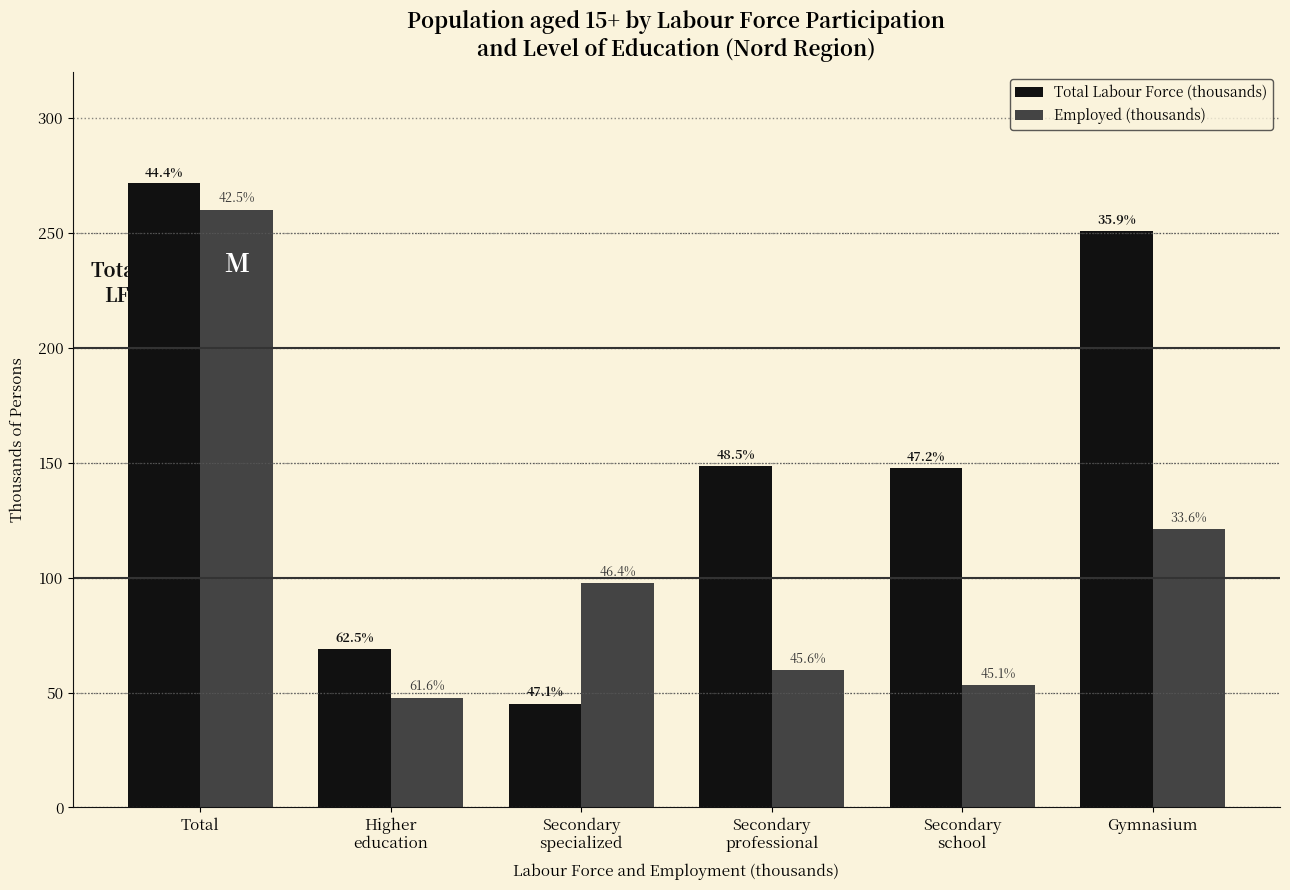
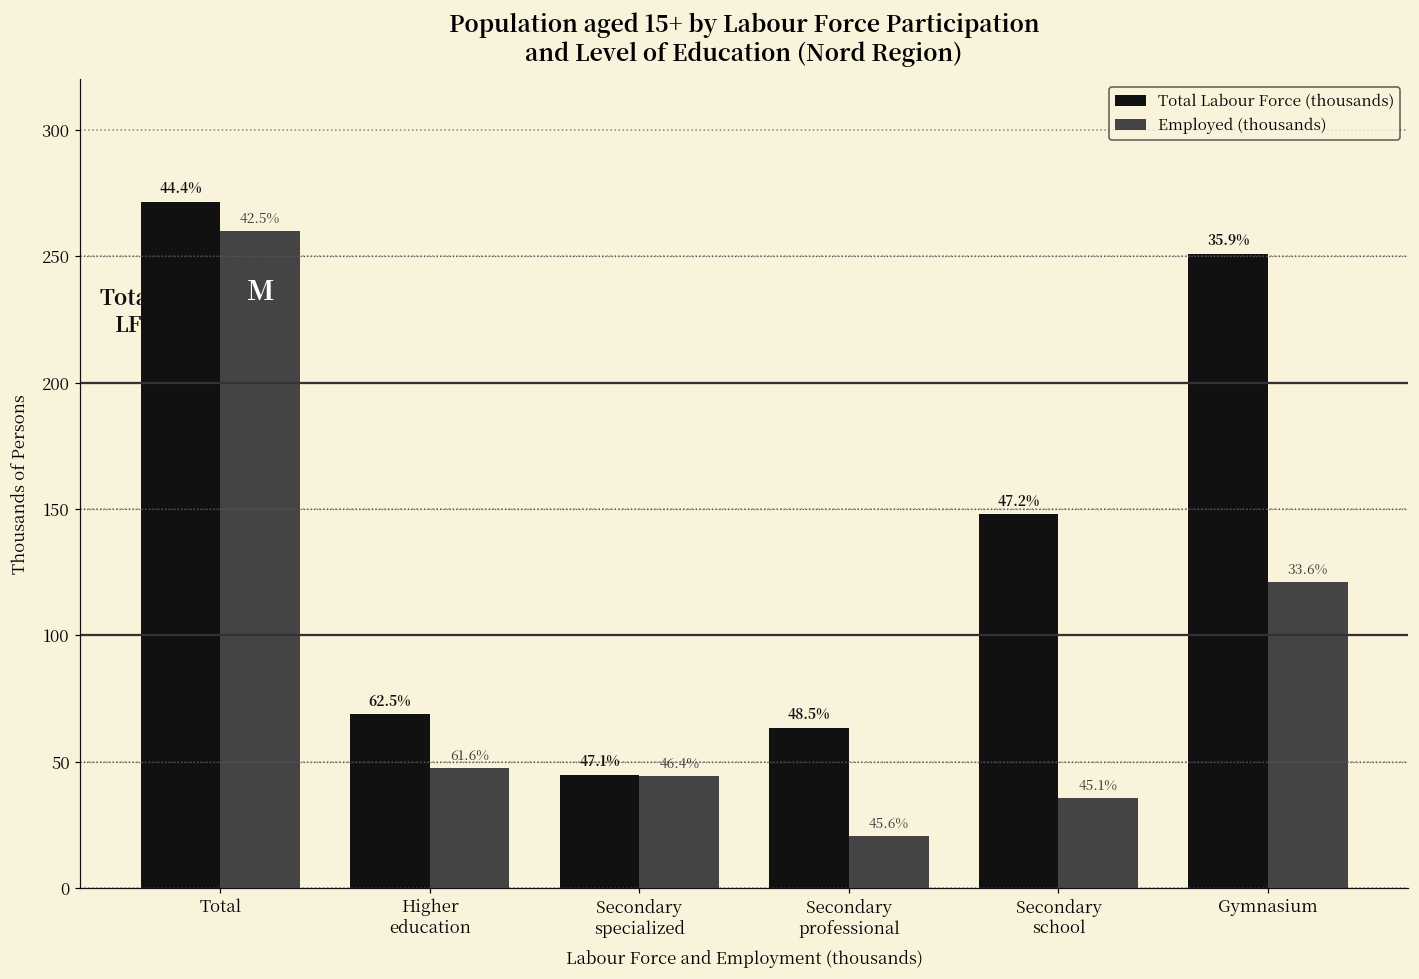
  {
    "Total Labour Force (thousands)": {
-     "Secondary professional": 149
+     "Secondary professional": 63
    },
    "Employed (thousands)": {
-     "Secondary specialized": 98,
-     "Secondary professional": 60,
-     "Secondary school": 53
+     "Secondary specialized": 44,
+     "Secondary professional": 21,
+     "Secondary school": 36
    }
  }
